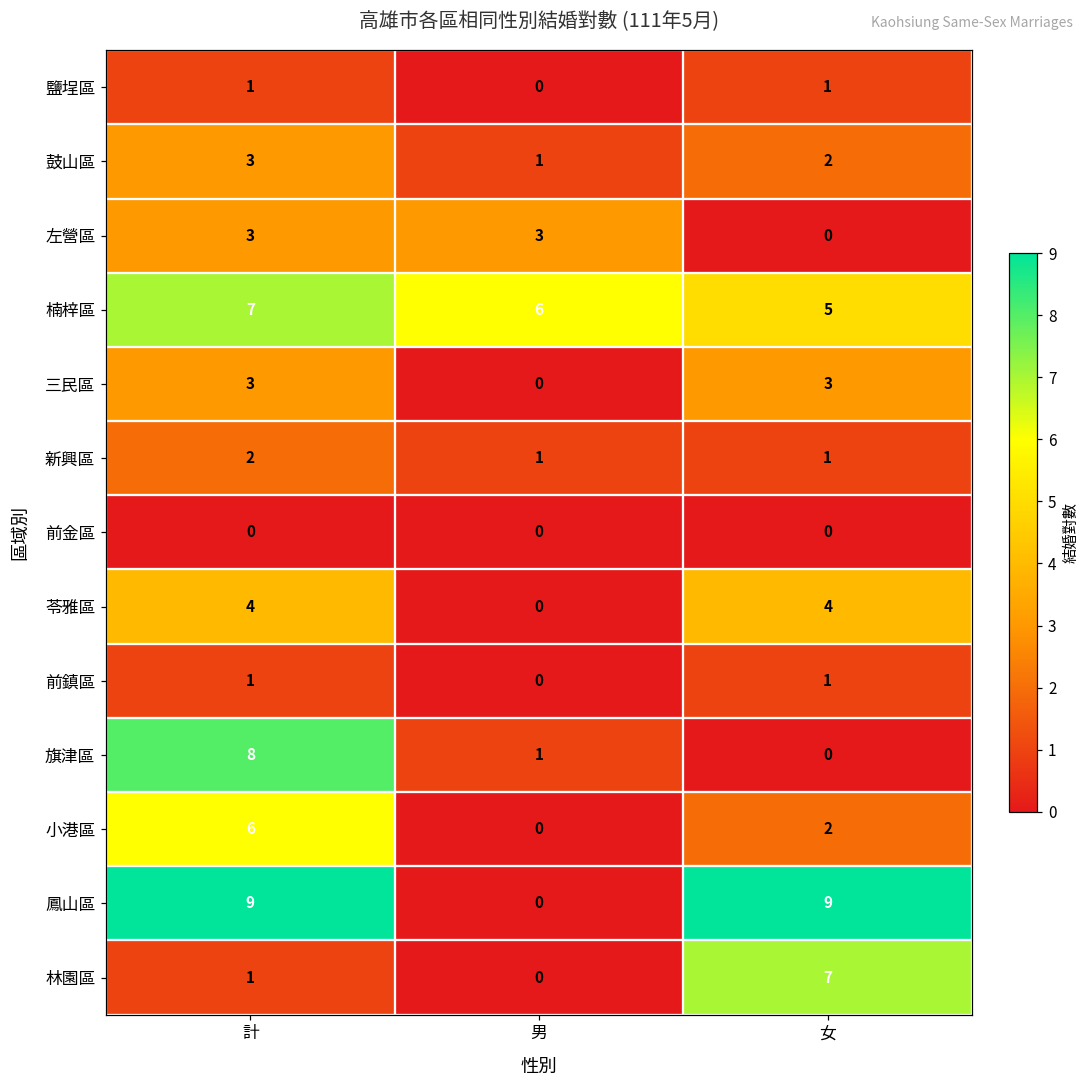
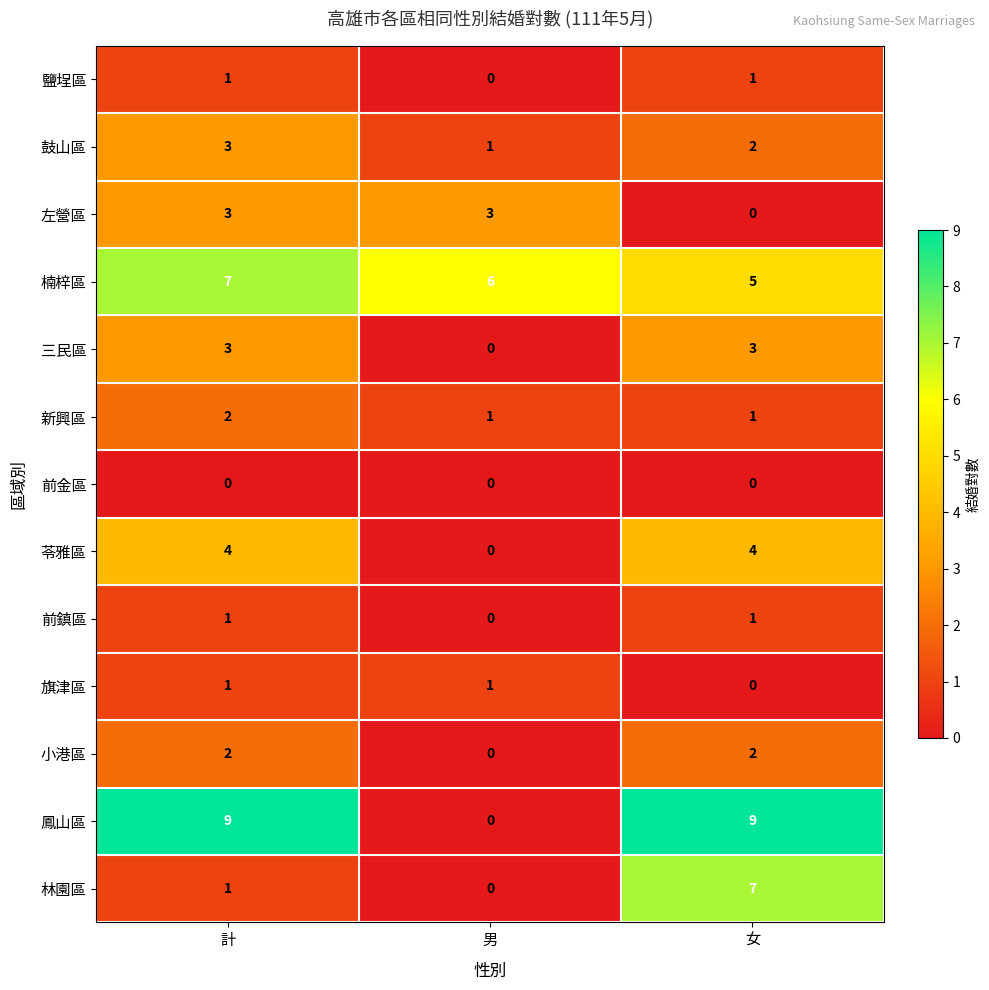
  {
    "鹽埕區": {
      "計": 1,
      "男": 0,
      "女": 1
    },
    "鼓山區": {
      "計": 3,
      "男": 1,
      "女": 2
    },
    "左營區": {
      "計": 3,
      "男": 3,
      "女": 0
    },
    "楠梓區": {
      "計": 7,
      "男": 6,
      "女": 5
    },
    "三民區": {
      "計": 3,
      "男": 0,
      "女": 3
    },
    "新興區": {
      "計": 2,
      "男": 1,
      "女": 1
    },
    "前金區": {
      "計": 0,
      "男": 0,
      "女": 0
    },
    "苓雅區": {
      "計": 4,
      "男": 0,
      "女": 4
    },
    "前鎮區": {
      "計": 1,
      "男": 0,
      "女": 1
    },
    "旗津區": {
-     "計": 8,
+     "計": 1,
      "男": 1,
      "女": 0
    },
    "小港區": {
-     "計": 6,
+     "計": 2,
      "男": 0,
      "女": 2
    },
    "鳳山區": {
      "計": 9,
      "男": 0,
      "女": 9
    },
    "林園區": {
      "計": 1,
      "男": 0,
      "女": 7
    }
  }
